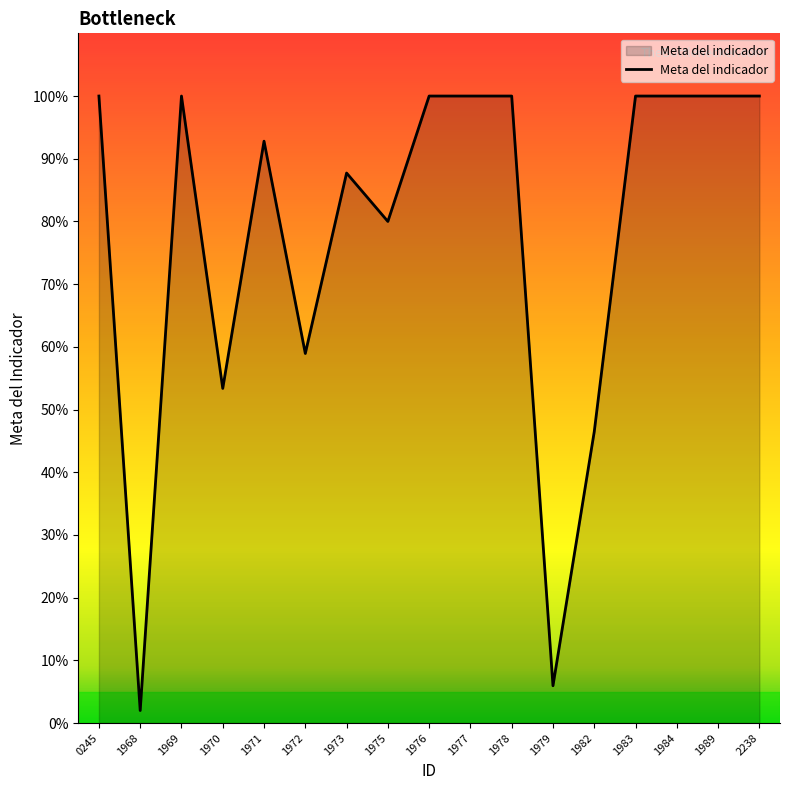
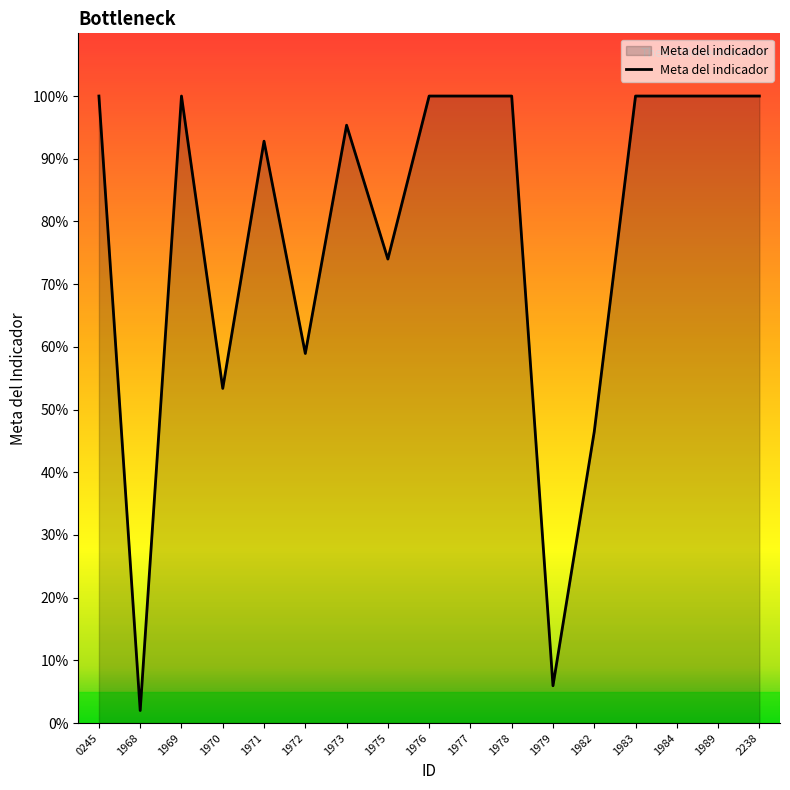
  {
    "0245": "100%",
    "1969": "100%",
    "1970": "53%",
    "1971": "93%",
    "1972": "59%",
-   "1973": "88%",
-   "1975": "80%",
+   "1973": "95%",
+   "1975": "74%",
    "1976": "100%",
    "1977": "100%",
    "1978": "100%",
    "1979": "6%",
    "1982": "46%",
    "1983": "100%",
    "1984": "100%",
    "1989": "100%",
    "2238": "100%"
  }
